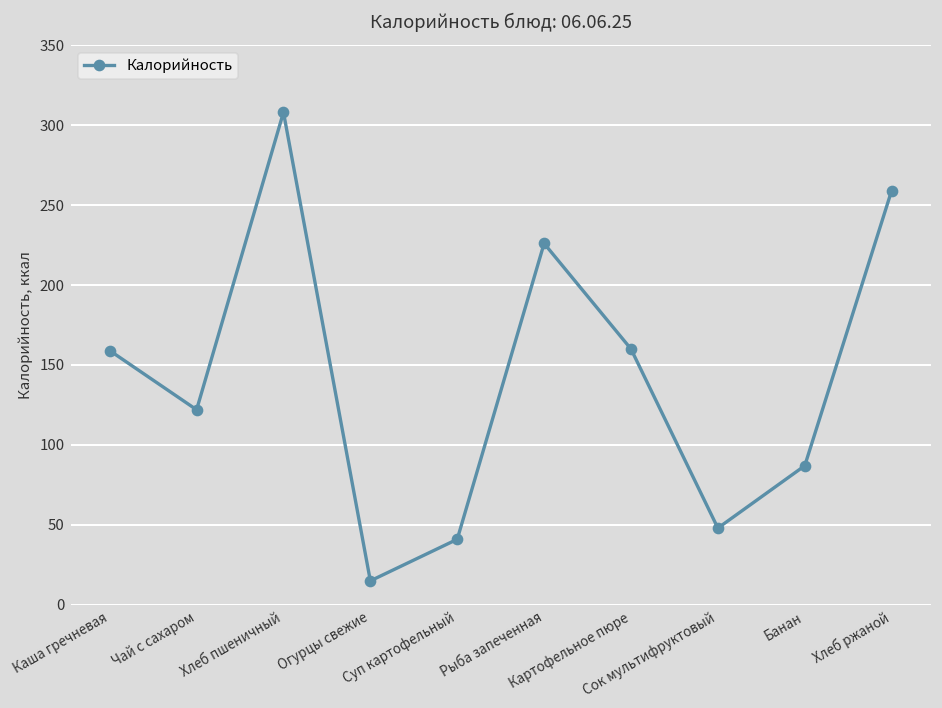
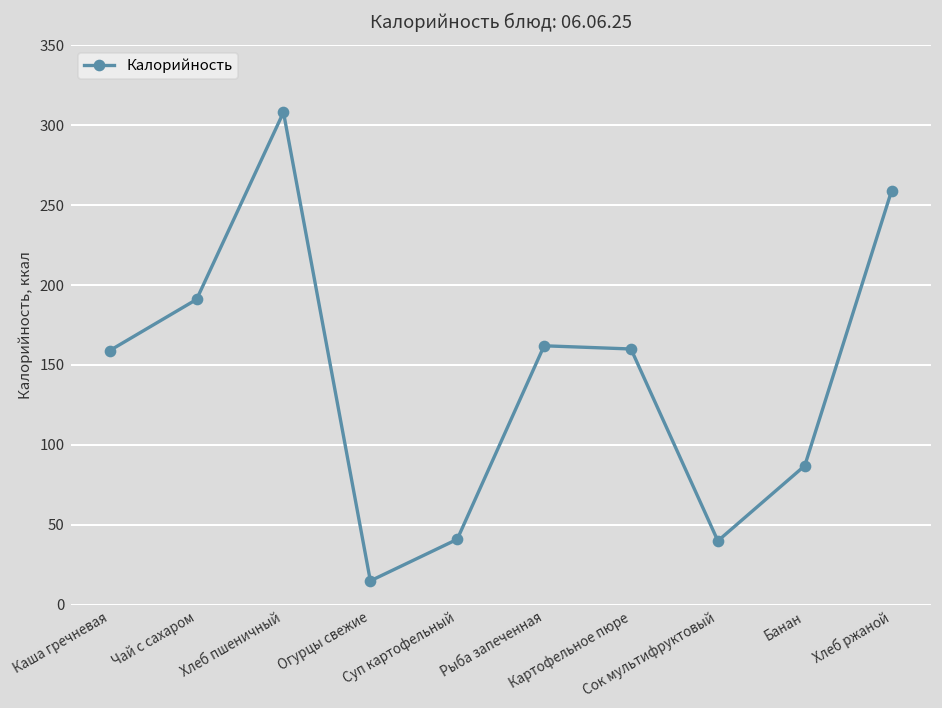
  {
    "Каша гречневая": 159,
-   "Чай с сахаром": 122,
+   "Чай с сахаром": 191,
    "Хлеб пшеничный": 308,
    "Огурцы свежие": 15,
    "Суп картофельный": 41,
-   "Рыба запеченная": 226,
+   "Рыба запеченная": 162,
    "Картофельное пюре": 160,
-   "Сок мультифруктовый": 48,
+   "Сок мультифруктовый": 40,
    "Банан": 87,
    "Хлеб ржаной": 259
  }
